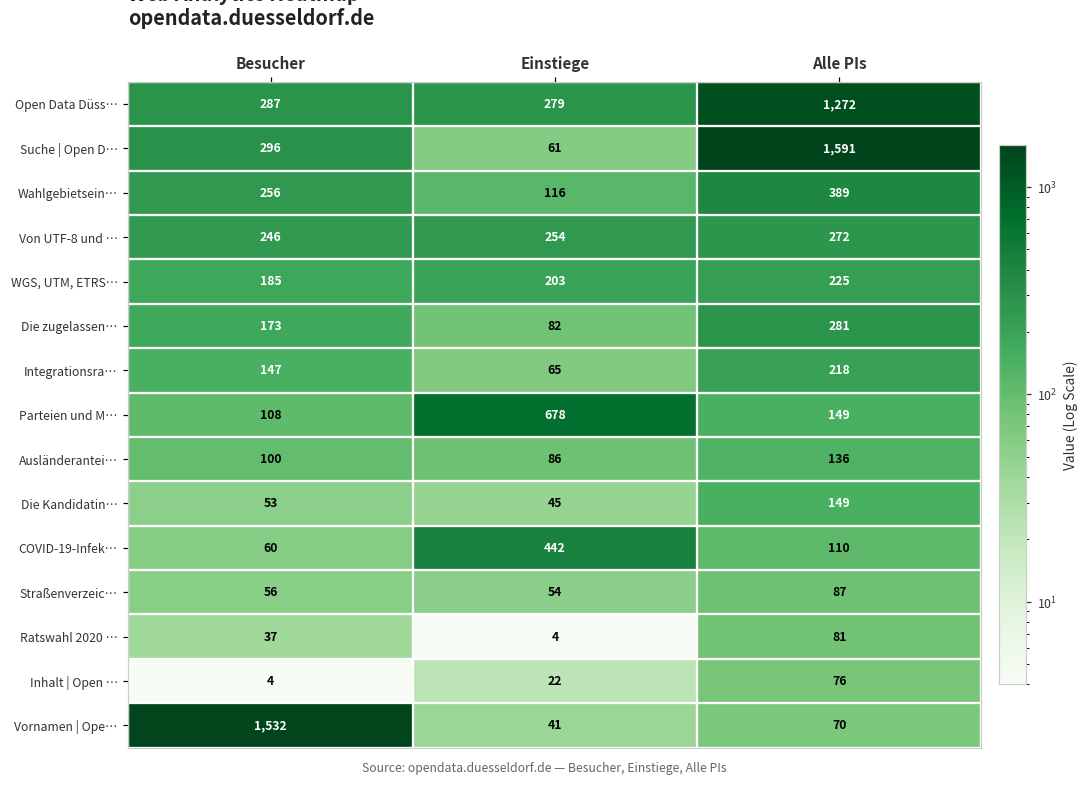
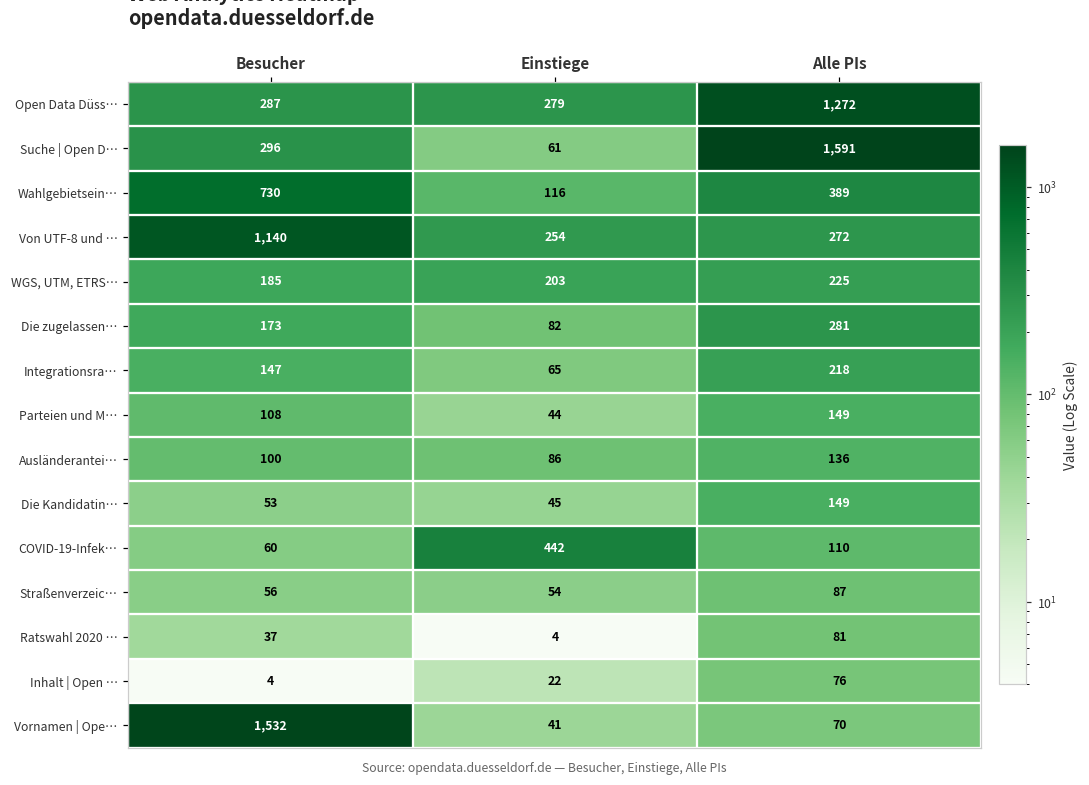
  {
    "Open Data Düss…": {
      "Besucher": "287",
      "Einstiege": "279",
      "Alle PIs": "1,272"
    },
    "Suche | Open D…": {
      "Besucher": "296",
      "Einstiege": "61",
      "Alle PIs": "1,591"
    },
    "Wahlgebietsein…": {
-     "Besucher": "256",
+     "Besucher": "730",
      "Einstiege": "116",
      "Alle PIs": "389"
    },
    "Von UTF-8 und …": {
-     "Besucher": "246",
+     "Besucher": "1,140",
      "Einstiege": "254",
      "Alle PIs": "272"
    },
    "WGS, UTM, ETRS…": {
      "Besucher": "185",
      "Einstiege": "203",
      "Alle PIs": "225"
    },
    "Die zugelassen…": {
      "Besucher": "173",
      "Einstiege": "82",
      "Alle PIs": "281"
    },
    "Integrationsra…": {
      "Besucher": "147",
      "Einstiege": "65",
      "Alle PIs": "218"
    },
    "Parteien und M…": {
      "Besucher": "108",
-     "Einstiege": "678",
+     "Einstiege": "44",
      "Alle PIs": "149"
    },
    "Ausländerantei…": {
      "Besucher": "100",
      "Einstiege": "86",
      "Alle PIs": "136"
    },
    "Die Kandidatin…": {
      "Besucher": "53",
      "Einstiege": "45",
      "Alle PIs": "149"
    },
    "COVID-19-Infek…": {
      "Besucher": "60",
      "Einstiege": "442",
      "Alle PIs": "110"
    },
    "Straßenverzeic…": {
      "Besucher": "56",
      "Einstiege": "54",
      "Alle PIs": "87"
    },
    "Ratswahl 2020 …": {
      "Besucher": "37",
      "Einstiege": "4",
      "Alle PIs": "81"
    },
    "Inhalt | Open …": {
      "Besucher": "4",
      "Einstiege": "22",
      "Alle PIs": "76"
    },
    "Vornamen | Ope…": {
      "Besucher": "1,532",
      "Einstiege": "41",
      "Alle PIs": "70"
    }
  }
